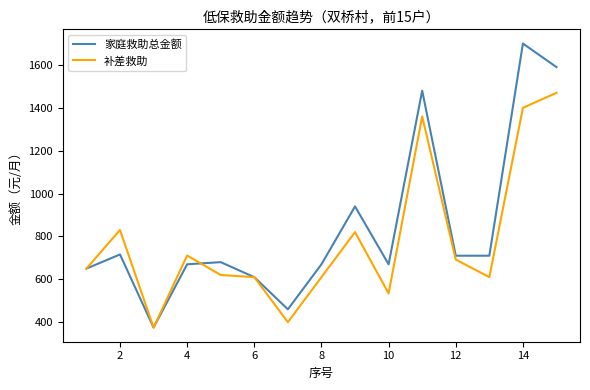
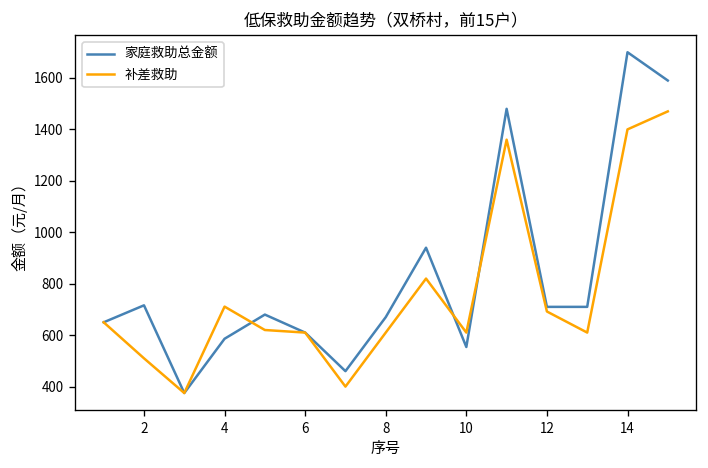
  {
    "家庭救助总金额": {
      "2": 720,
-     "4": 670,
+     "4": 590,
      "8": 670,
-     "10": 670,
+     "10": 550,
      "12": 710,
      "14": 1700
    },
    "补差救助": {
-     "2": 830,
+     "2": 510,
      "4": 710,
      "8": 610,
-     "10": 530,
+     "10": 610,
      "12": 690,
      "14": 1400
    }
  }
